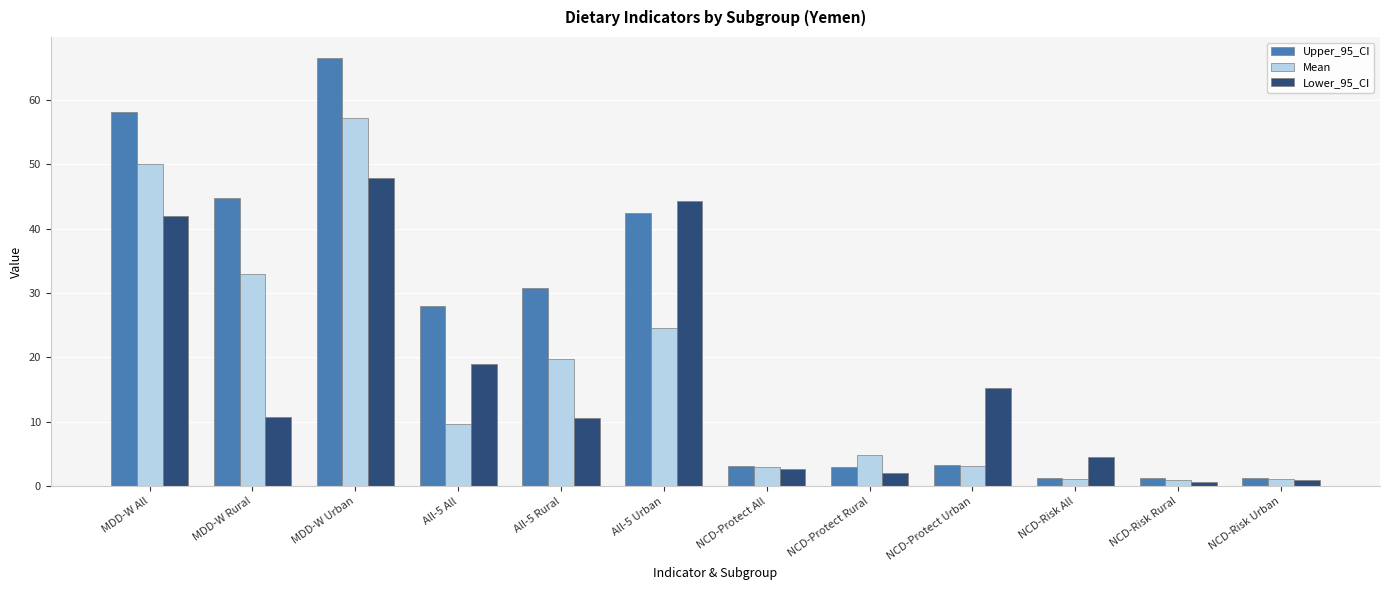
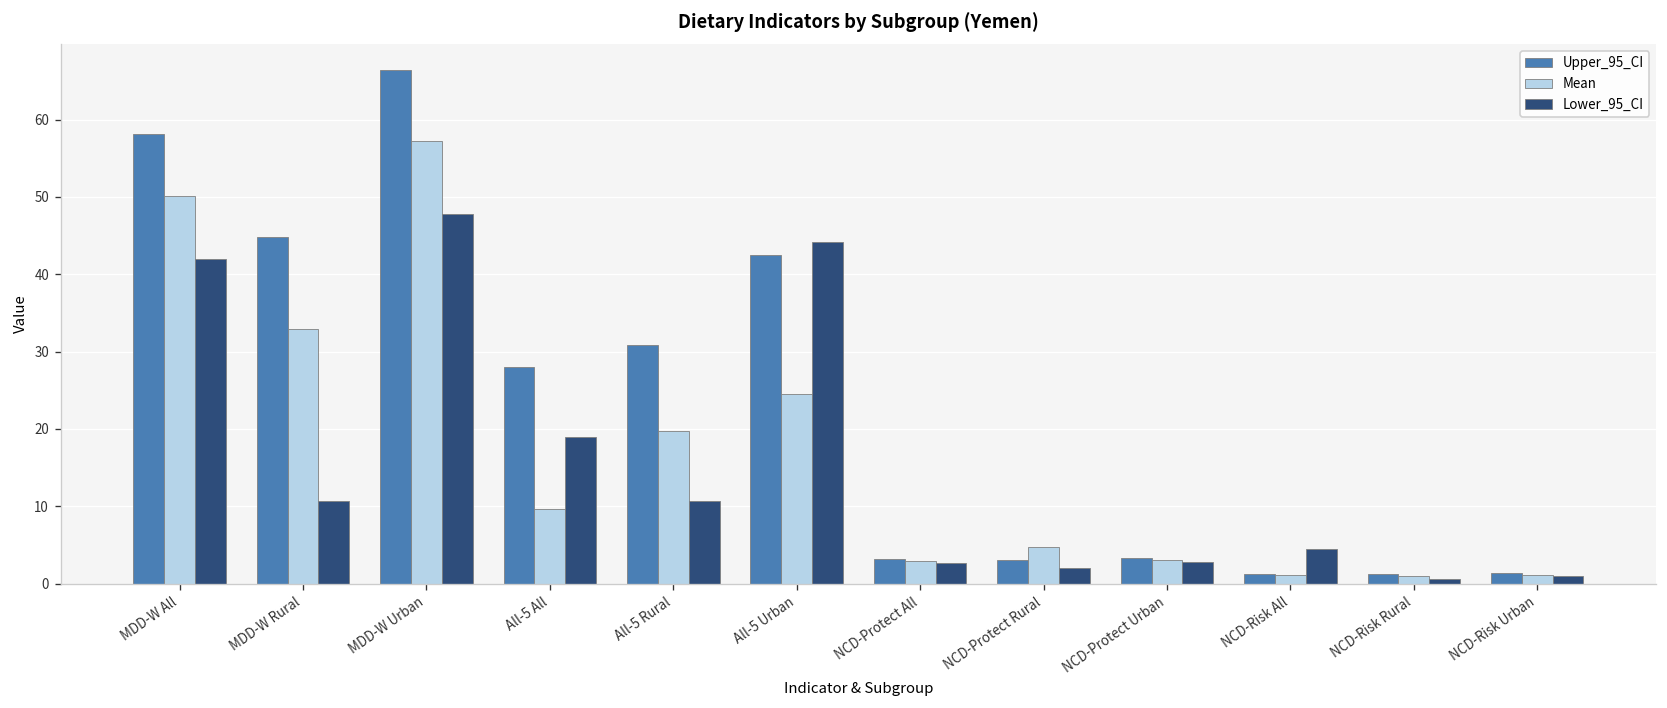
  {
    "Upper_95_CI": {
      "MDD-W All": 58,
      "MDD-W Rural": 45,
      "MDD-W Urban": 66,
      "All-5 All": 28,
      "All-5 Rural": 31,
      "All-5 Urban": 42,
      "NCD-Protect All": 3,
      "NCD-Protect Rural": 3,
      "NCD-Protect Urban": 3,
      "NCD-Risk All": 1,
      "NCD-Risk Rural": 1,
      "NCD-Risk Urban": 1
    },
    "Mean": {
      "MDD-W All": 50,
      "MDD-W Rural": 33,
      "MDD-W Urban": 57,
      "All-5 All": 10,
      "All-5 Rural": 20,
      "All-5 Urban": 25,
      "NCD-Protect All": 3,
      "NCD-Protect Rural": 5,
      "NCD-Protect Urban": 3,
      "NCD-Risk All": 1,
      "NCD-Risk Rural": 1,
      "NCD-Risk Urban": 1
    },
    "Lower_95_CI": {
      "MDD-W All": 42,
      "MDD-W Rural": 11,
      "MDD-W Urban": 48,
      "All-5 All": 19,
      "All-5 Rural": 11,
      "All-5 Urban": 44,
      "NCD-Protect All": 3,
      "NCD-Protect Rural": 2,
-     "NCD-Protect Urban": 15,
+     "NCD-Protect Urban": 3,
      "NCD-Risk All": 4,
      "NCD-Risk Rural": 1,
      "NCD-Risk Urban": 1
    }
  }
